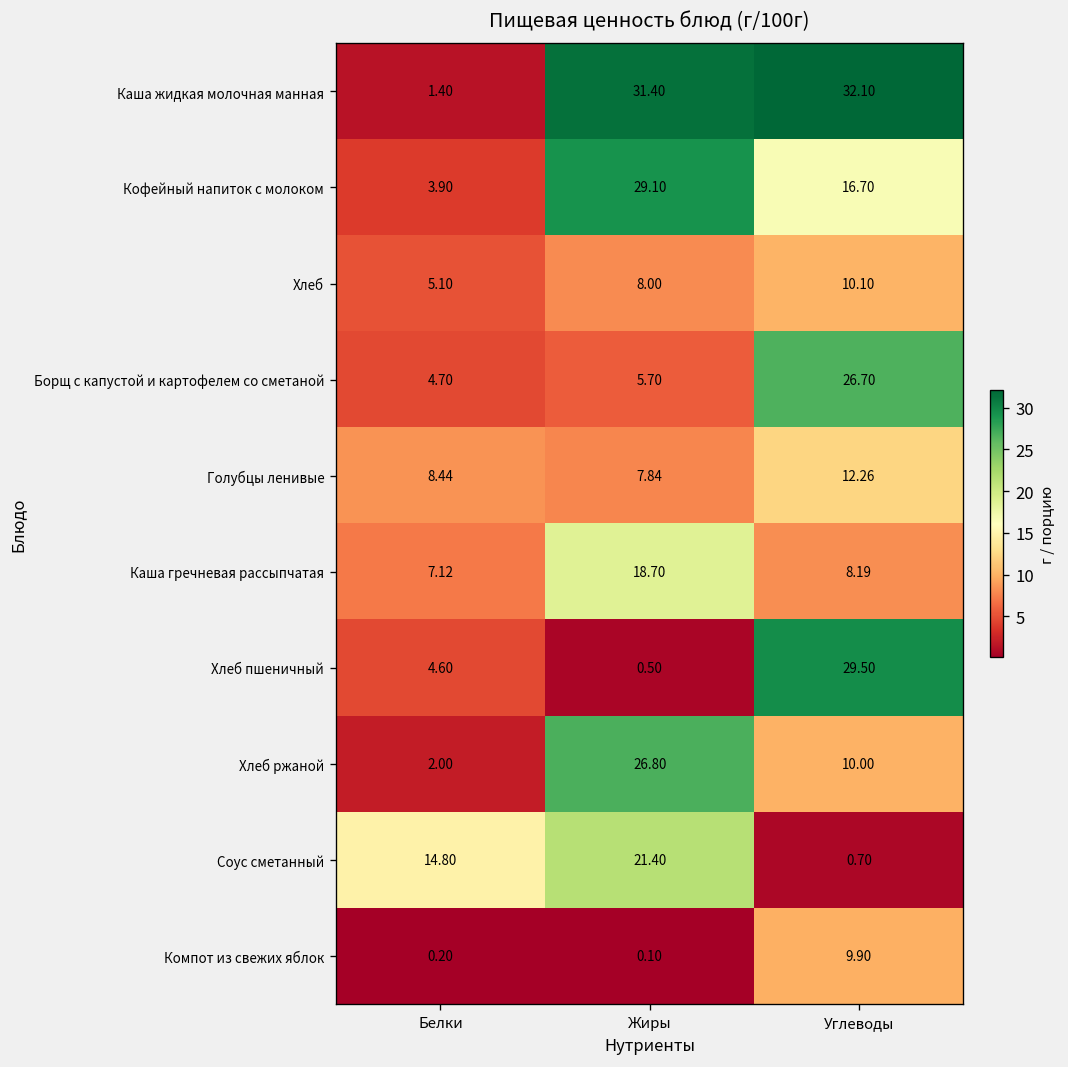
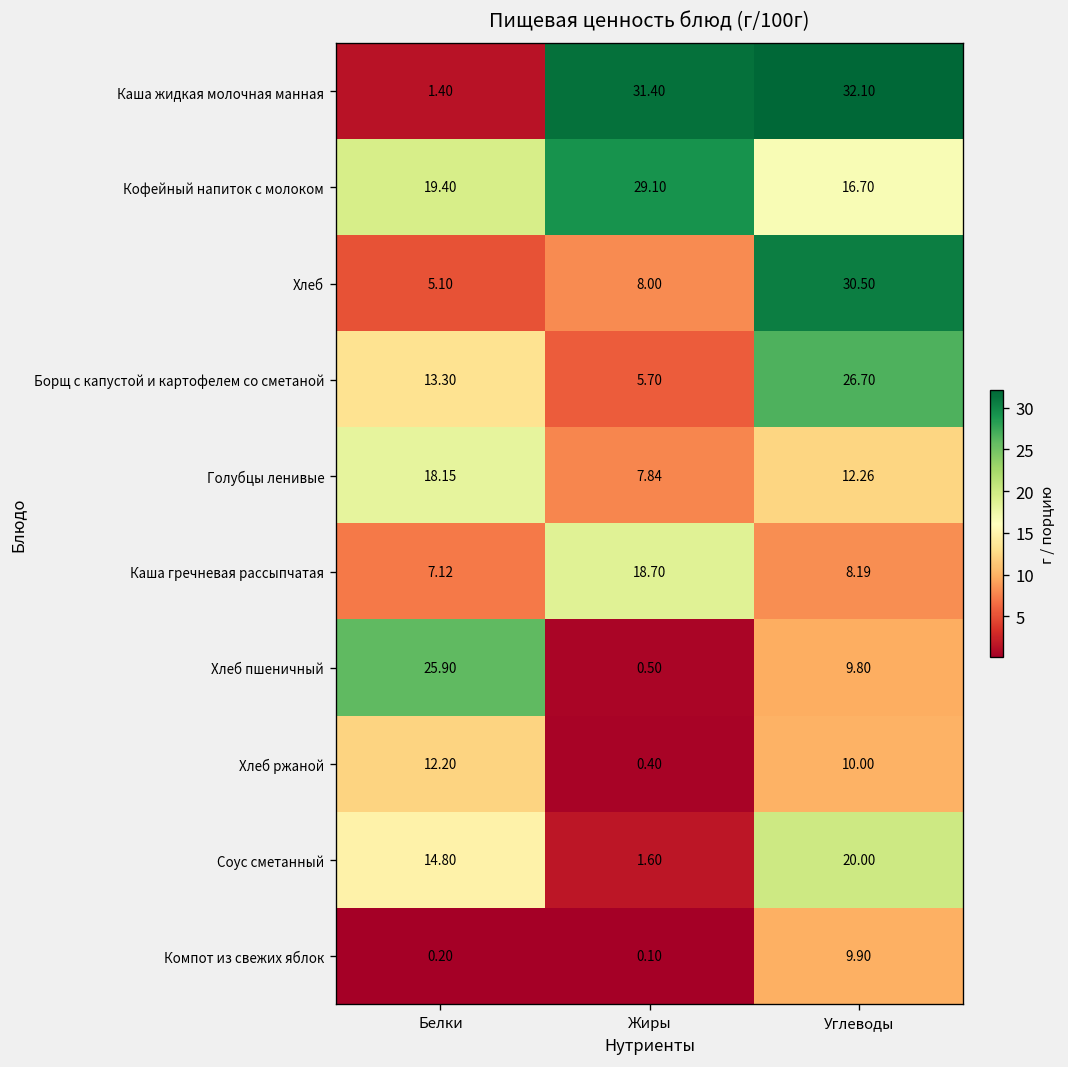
  {
    "Каша жидкая молочная манная": {
      "Белки": 1.40,
      "Жиры": 31.40,
      "Углеводы": 32.10
    },
    "Кофейный напиток с молоком": {
-     "Белки": 3.90,
+     "Белки": 19.40,
      "Жиры": 29.10,
      "Углеводы": 16.70
    },
    "Хлеб": {
      "Белки": 5.10,
      "Жиры": 8.00,
-     "Углеводы": 10.10
+     "Углеводы": 30.50
    },
    "Борщ с капустой и картофелем со сметаной": {
-     "Белки": 4.70,
+     "Белки": 13.30,
      "Жиры": 5.70,
      "Углеводы": 26.70
    },
    "Голубцы ленивые": {
-     "Белки": 8.44,
+     "Белки": 18.15,
      "Жиры": 7.84,
      "Углеводы": 12.26
    },
    "Каша гречневая рассыпчатая": {
      "Белки": 7.12,
      "Жиры": 18.70,
      "Углеводы": 8.19
    },
    "Хлеб пшеничный": {
-     "Белки": 4.60,
+     "Белки": 25.90,
      "Жиры": 0.50,
-     "Углеводы": 29.50
+     "Углеводы": 9.80
    },
    "Хлеб ржаной": {
-     "Белки": 2.00,
-     "Жиры": 26.80,
+     "Белки": 12.20,
+     "Жиры": 0.40,
      "Углеводы": 10.00
    },
    "Соус сметанный": {
      "Белки": 14.80,
-     "Жиры": 21.40,
-     "Углеводы": 0.70
+     "Жиры": 1.60,
+     "Углеводы": 20.00
    },
    "Компот из свежих яблок": {
      "Белки": 0.20,
      "Жиры": 0.10,
      "Углеводы": 9.90
    }
  }
